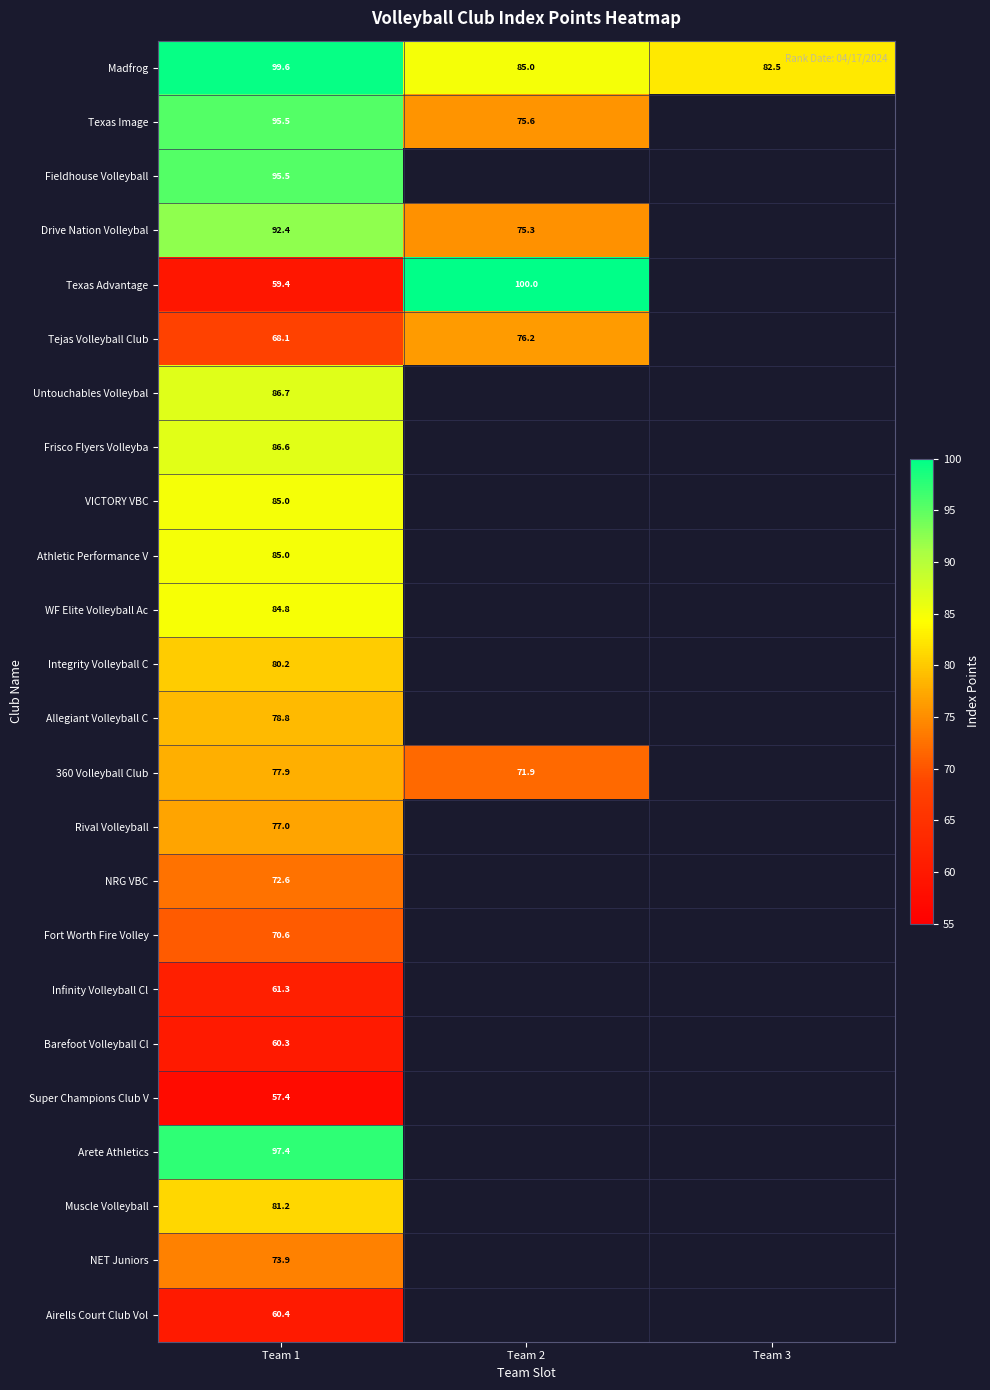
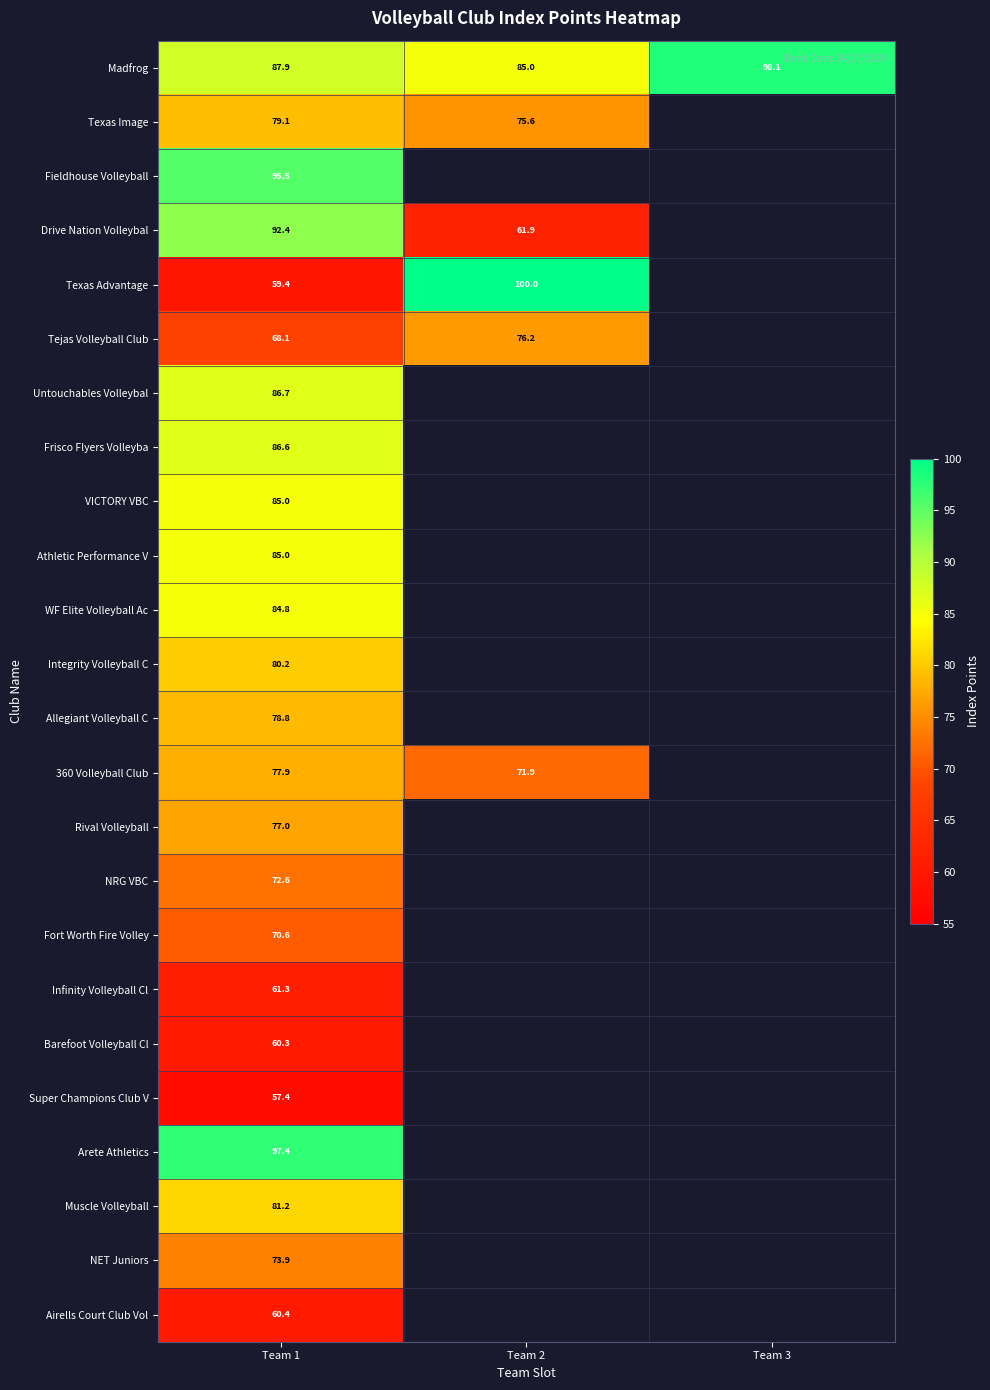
  {
    "Madfrog": {
-     "Team 1": 99.6,
+     "Team 1": 87.9,
      "Team 2": 85.0,
-     "Team 3": 82.5
+     "Team 3": 98.1
    },
    "Texas Image": {
-     "Team 1": 95.5,
+     "Team 1": 79.1,
      "Team 2": 75.6
    },
    "Fieldhouse Volleyball": {
      "Team 1": 95.5
    },
    "Drive Nation Volleybal": {
      "Team 1": 92.4,
-     "Team 2": 75.3
+     "Team 2": 61.9
    },
    "Texas Advantage": {
      "Team 1": 59.4,
      "Team 2": 100.0
    },
    "Tejas Volleyball Club": {
      "Team 1": 68.1,
      "Team 2": 76.2
    },
    "Untouchables Volleybal": {
      "Team 1": 86.7
    },
    "Frisco Flyers Volleyba": {
      "Team 1": 86.6
    },
    "VICTORY VBC": {
      "Team 1": 85.0
    },
    "Athletic Performance V": {
      "Team 1": 85.0
    },
    "WF Elite Volleyball Ac": {
      "Team 1": 84.8
    },
    "Integrity Volleyball C": {
      "Team 1": 80.2
    },
    "Allegiant Volleyball C": {
      "Team 1": 78.8
    },
    "360 Volleyball Club": {
      "Team 1": 77.9,
      "Team 2": 71.9
    },
    "Rival Volleyball": {
      "Team 1": 77.0
    },
    "NRG VBC": {
      "Team 1": 72.6
    },
    "Fort Worth Fire Volley": {
      "Team 1": 70.6
    },
    "Infinity Volleyball Cl": {
      "Team 1": 61.3
    },
    "Barefoot Volleyball Cl": {
      "Team 1": 60.3
    },
    "Super Champions Club V": {
      "Team 1": 57.4
    },
    "Arete Athletics": {
      "Team 1": 97.4
    },
    "Muscle Volleyball": {
      "Team 1": 81.2
    },
    "NET Juniors": {
      "Team 1": 73.9
    },
    "Airells Court Club Vol": {
      "Team 1": 60.4
    }
  }
